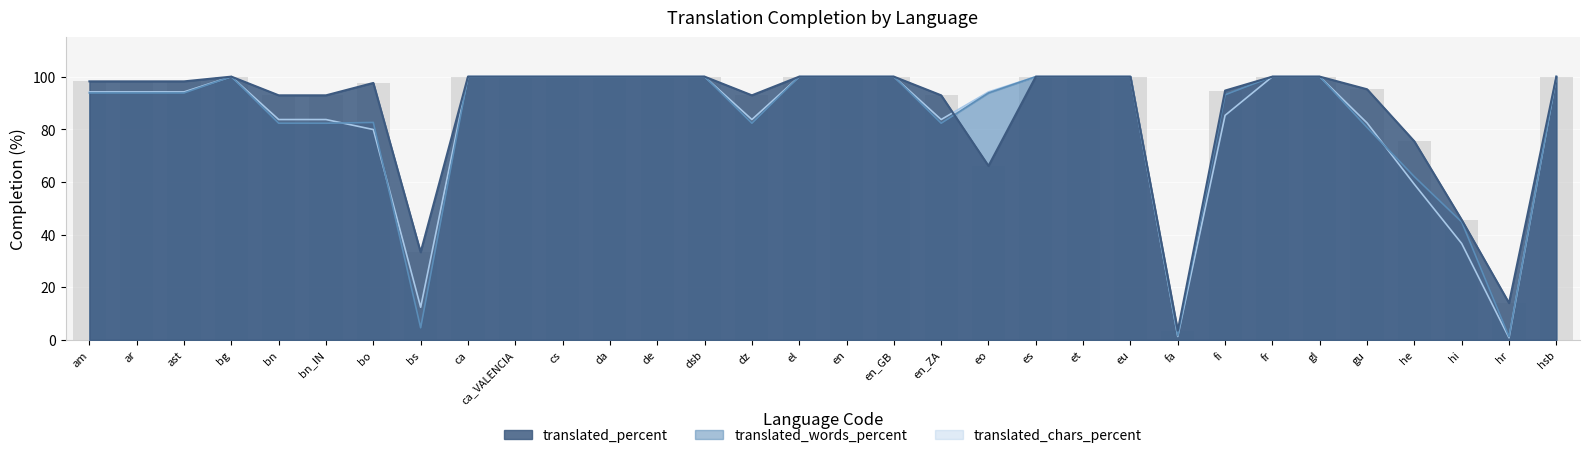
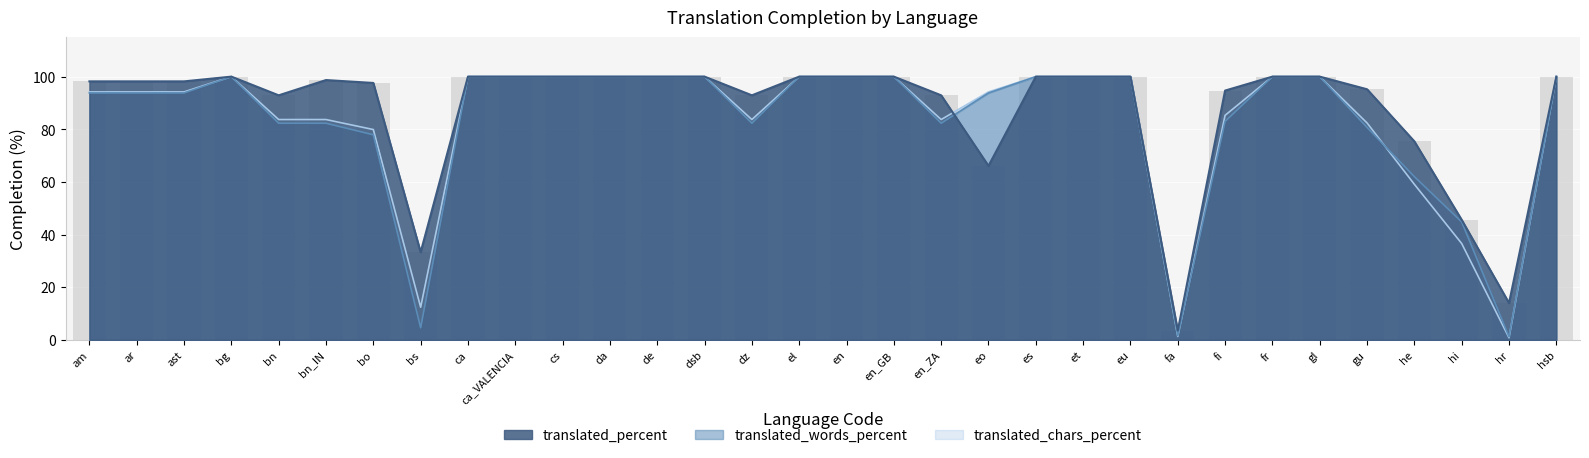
  {
    "translated_words_percent": {
      "bn": 82,
      "bn_IN": 82,
-     "bo": 83,
+     "bo": 78,
      "bs": 5,
      "dz": 82,
      "en_ZA": 82,
-     "fi": 93,
+     "fi": 83,
      "gu": 81,
      "he": 62
    },
    "translated_percent": {
      "am": 98,
      "ar": 98,
      "ast": 98,
      "bn": 93,
-     "bn_IN": 93,
+     "bn_IN": 99,
      "bo": 98,
      "bs": 33,
      "dz": 93,
      "en_ZA": 93,
      "eo": 66,
      "fa": 4,
      "fi": 95,
      "gu": 95,
      "he": 75,
      "hr": 14
    }
  }
